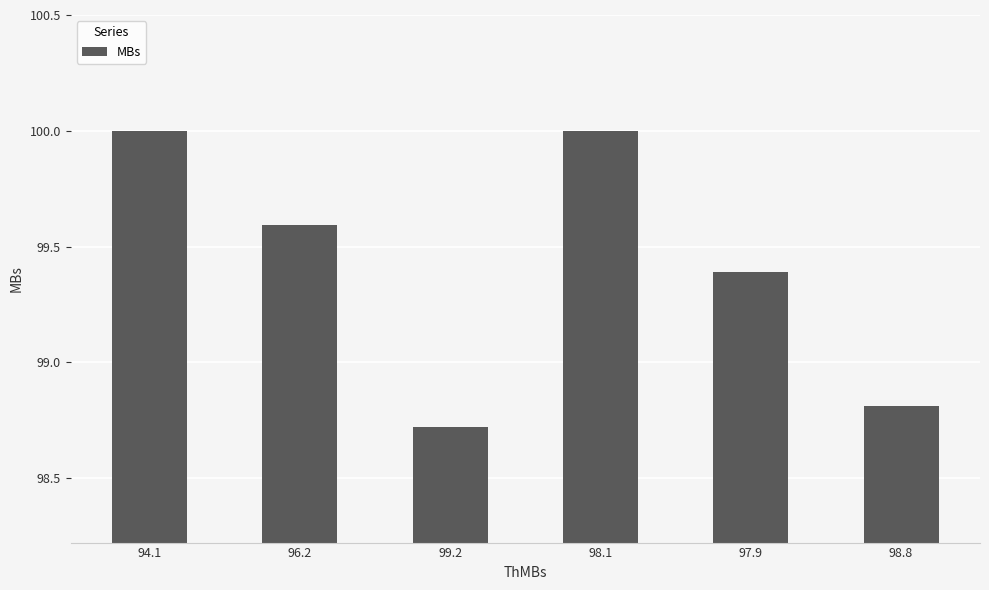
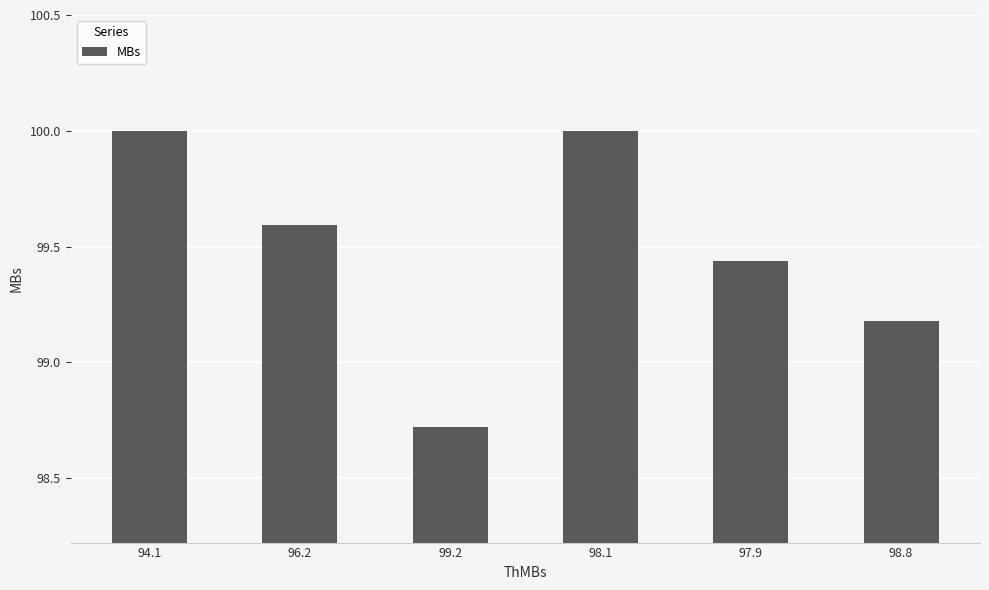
  {
    "94.1": 100.00,
    "96.2": 99.59,
    "99.2": 98.72,
    "98.1": 100.00,
-   "97.9": 99.39,
-   "98.8": 98.81
+   "97.9": 99.44,
+   "98.8": 99.18
  }
